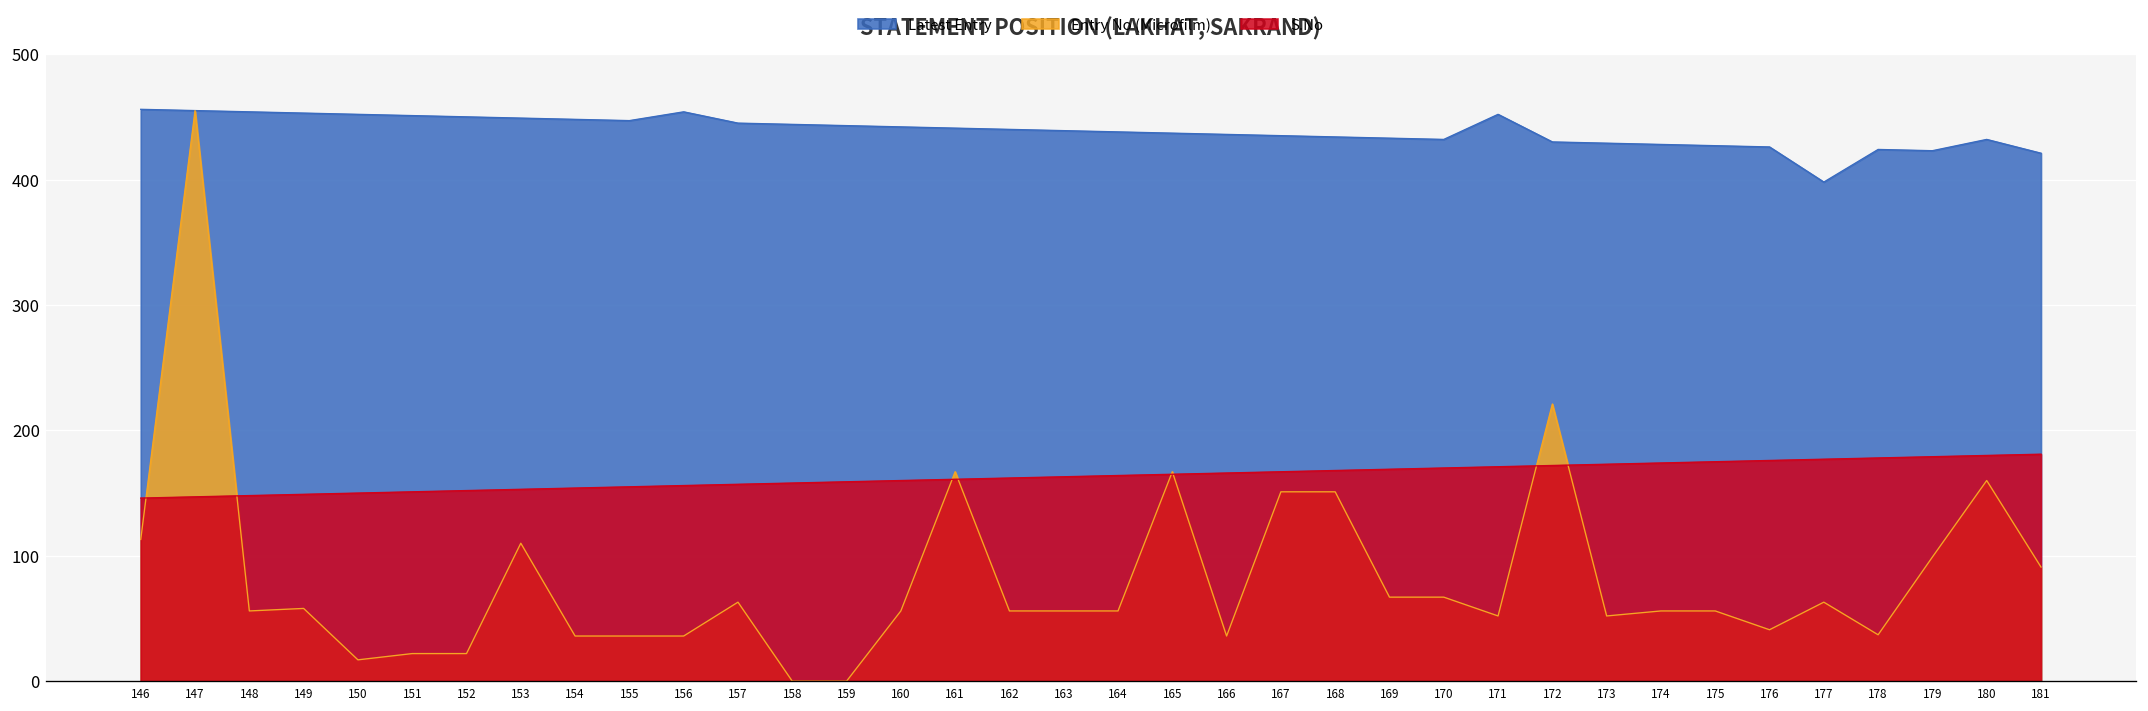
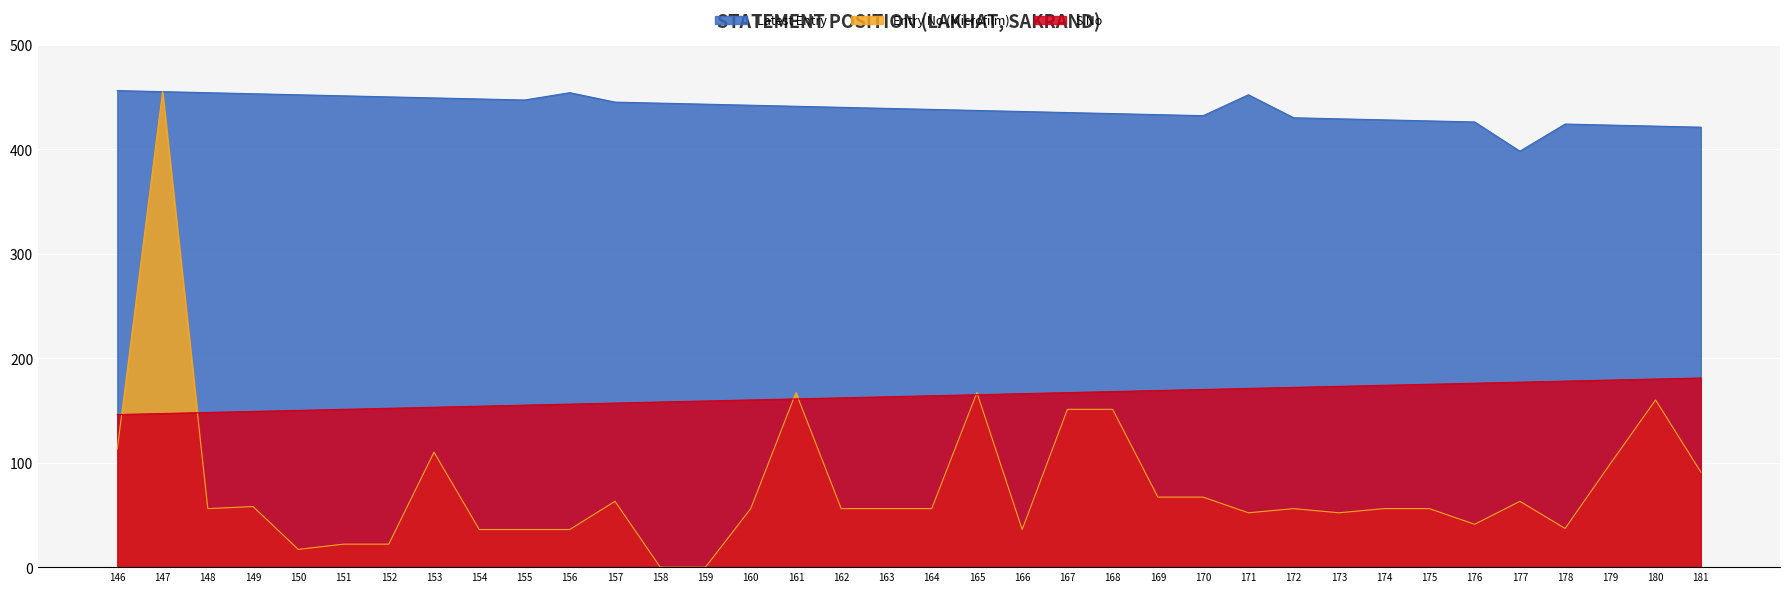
  {
    "Latest Entry": {
      "146": 456,
      "148": 454,
      "149": 453,
      "150": 452,
      "151": 451,
      "152": 450,
      "153": 449,
      "154": 448,
      "155": 447,
      "156": 454,
      "157": 445,
      "158": 444,
      "159": 443,
      "160": 442,
      "161": 441,
      "162": 440,
      "163": 439,
      "164": 438,
      "165": 437,
      "166": 436,
      "167": 435,
      "168": 434,
      "169": 433,
      "170": 432,
      "171": 452,
      "172": 430,
      "173": 429,
      "174": 428,
      "175": 427,
      "176": 426,
      "177": 398,
      "178": 424,
      "179": 423,
-     "180": 432,
+     "180": 422,
      "181": 421
    },
    "Entry No (Microfilm)": {
      "146": 113,
      "148": 56,
      "149": 58,
      "150": 17,
      "151": 22,
      "152": 22,
      "153": 110,
      "154": 36,
      "155": 36,
      "156": 36,
      "157": 63,
      "158": 0,
      "159": 0,
      "160": 56,
      "161": 167,
      "162": 56,
      "163": 56,
      "164": 56,
      "166": 36,
      "167": 151,
      "168": 151,
      "169": 67,
      "170": 67,
      "171": 52,
-     "172": 221,
+     "172": 56,
      "173": 52,
      "174": 56,
      "175": 56,
      "176": 41,
      "177": 63,
      "178": 37,
      "179": 99,
      "180": 160,
      "181": 91
    },
    "S.No": {
      "146": 146,
      "147": 147,
      "148": 148,
      "149": 149,
      "150": 150,
      "151": 151,
      "152": 152,
      "153": 153,
      "154": 154,
      "155": 155,
      "156": 156,
      "157": 157,
      "158": 158,
      "159": 159,
      "160": 160,
      "161": 161,
      "162": 162,
      "163": 163,
      "164": 164,
      "166": 166,
      "167": 167,
      "168": 168,
      "169": 169,
      "170": 170,
      "171": 171,
      "172": 172,
      "173": 173,
      "174": 174,
      "175": 175,
      "176": 176,
      "177": 177,
      "178": 178,
      "179": 179,
      "180": 180,
      "181": 181
    }
  }
